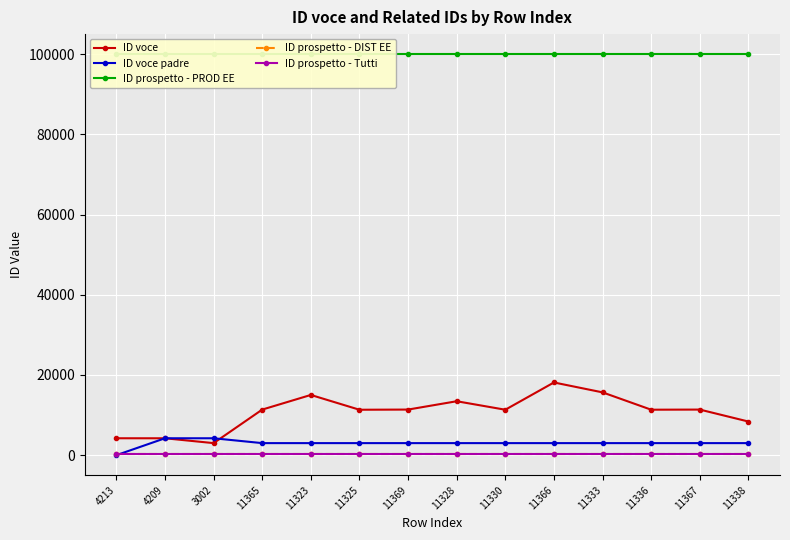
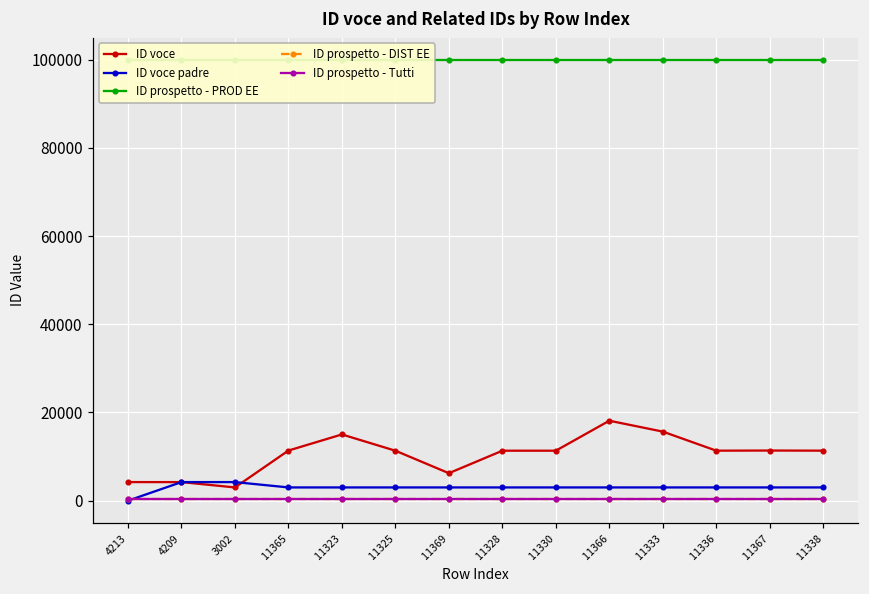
  {
    "ID voce": {
      "4213": 4000,
      "3002": 3000,
      "11365": 11000,
      "11323": 15000,
      "11325": 11000,
-     "11369": 11000,
-     "11328": 13000,
+     "11369": 6000,
+     "11328": 11000,
      "11330": 11000,
      "11366": 18000,
      "11333": 16000,
      "11336": 11000,
      "11367": 11000,
-     "11338": 8000
+     "11338": 11000
    },
    "ID voce padre": {
      "3002": 4000,
      "11365": 3000,
      "11323": 3000,
      "11325": 3000,
      "11369": 3000,
      "11328": 3000,
      "11330": 3000,
      "11366": 3000,
      "11333": 3000,
      "11336": 3000,
      "11367": 3000,
      "11338": 3000
    },
    "ID prospetto - PROD EE": {
      "11369": 100000,
      "11328": 100000,
      "11330": 100000,
      "11366": 100000,
      "11333": 100000,
      "11336": 100000,
      "11367": 100000,
      "11338": 100000
    },
    "ID prospetto - Tutti": {
      "4209": 0,
      "3002": 0,
      "11365": 0,
      "11323": 0,
      "11325": 0,
      "11369": 0,
      "11328": 0,
      "11330": 0,
      "11366": 0,
      "11333": 0,
      "11336": 0,
      "11367": 0,
      "11338": 0
    }
  }
